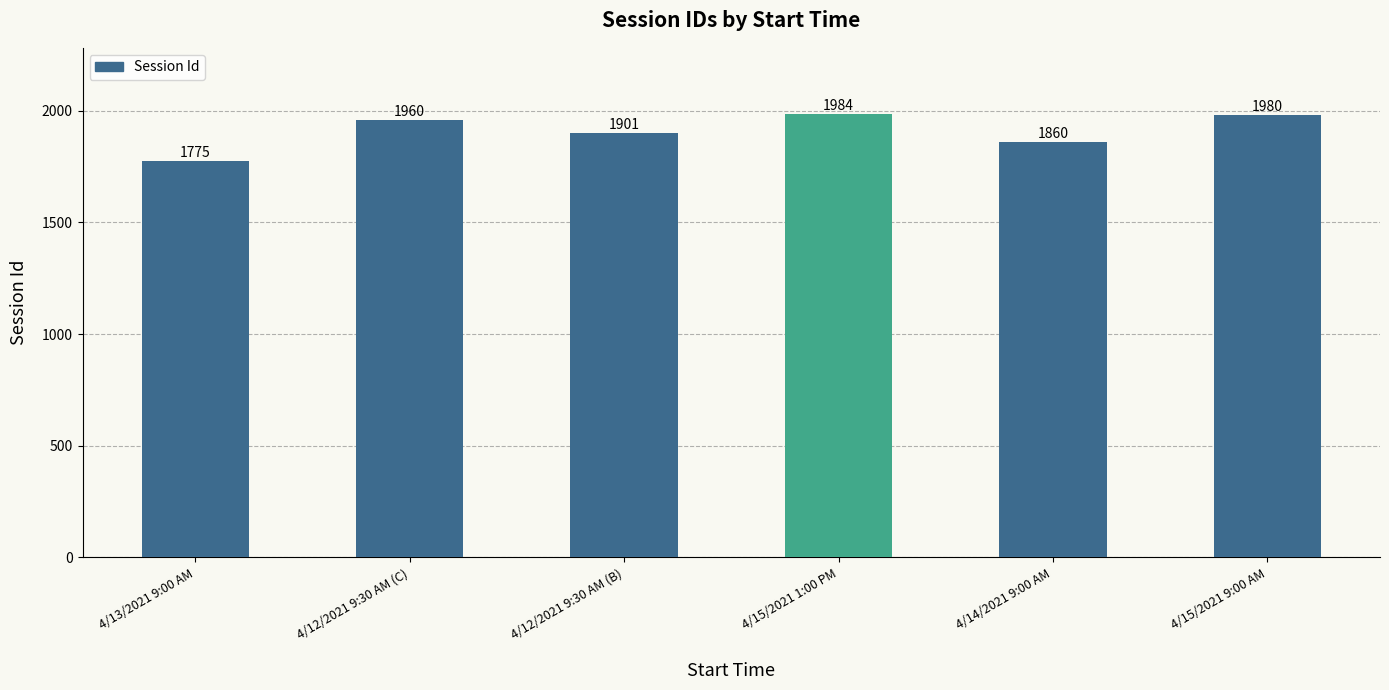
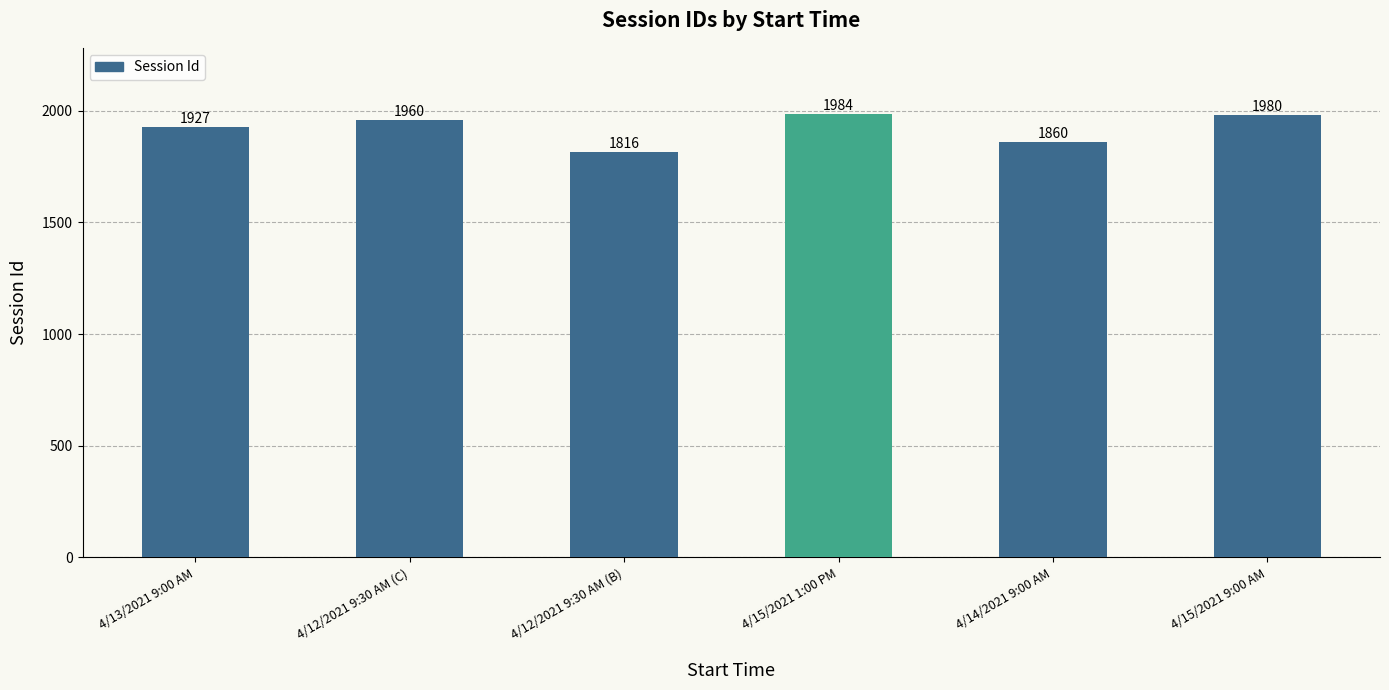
  {
-   "4/13/2021 9:00 AM": 1775,
+   "4/13/2021 9:00 AM": 1927,
    "4/12/2021 9:30 AM (C)": 1960,
-   "4/12/2021 9:30 AM (B)": 1901,
+   "4/12/2021 9:30 AM (B)": 1816,
    "4/15/2021 1:00 PM": 1984,
    "4/14/2021 9:00 AM": 1860,
    "4/15/2021 9:00 AM": 1980
  }
